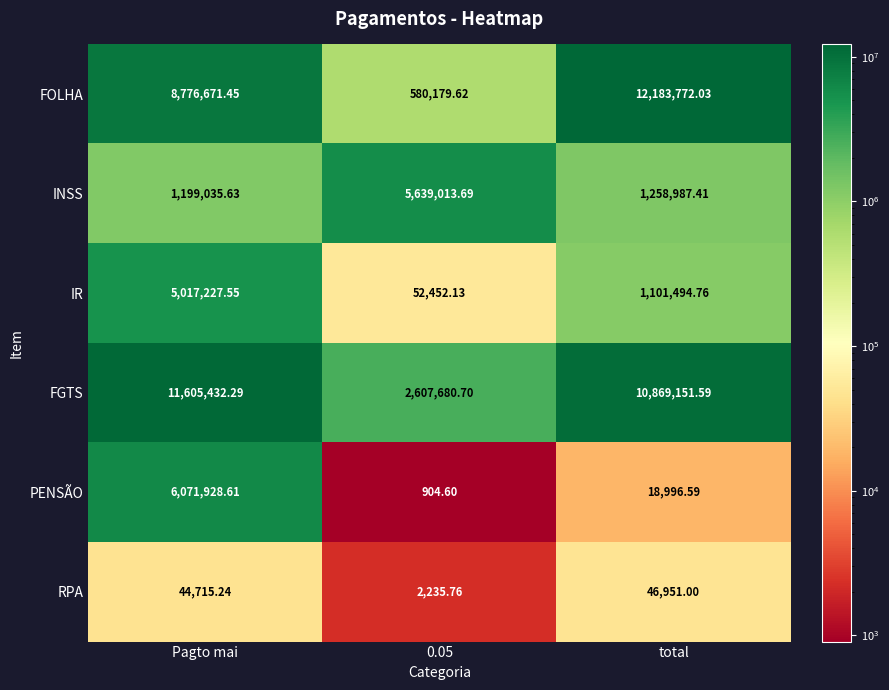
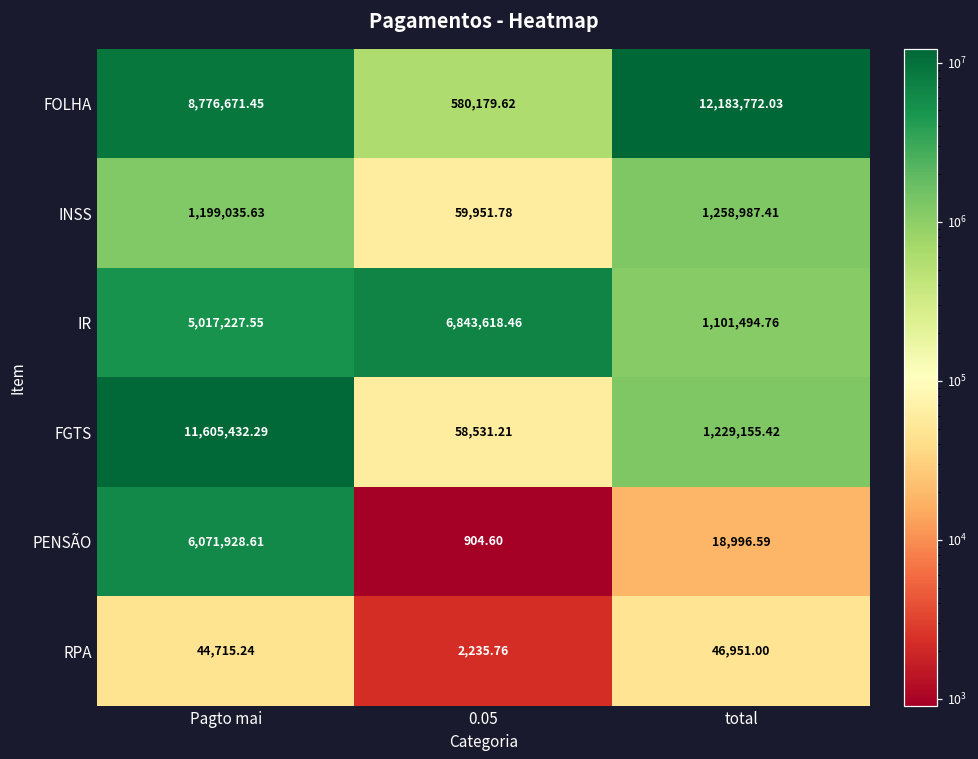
  {
    "FOLHA": {
      "Pagto mai": "8,776,671.45",
      "0.05": "580,179.62",
      "total": "12,183,772.03"
    },
    "INSS": {
      "Pagto mai": "1,199,035.63",
-     "0.05": "5,639,013.69",
+     "0.05": "59,951.78",
      "total": "1,258,987.41"
    },
    "IR": {
      "Pagto mai": "5,017,227.55",
-     "0.05": "52,452.13",
+     "0.05": "6,843,618.46",
      "total": "1,101,494.76"
    },
    "FGTS": {
      "Pagto mai": "11,605,432.29",
-     "0.05": "2,607,680.70",
-     "total": "10,869,151.59"
+     "0.05": "58,531.21",
+     "total": "1,229,155.42"
    },
    "PENSÃO": {
      "Pagto mai": "6,071,928.61",
      "0.05": "904.60",
      "total": "18,996.59"
    },
    "RPA": {
      "Pagto mai": "44,715.24",
      "0.05": "2,235.76",
      "total": "46,951.00"
    }
  }
